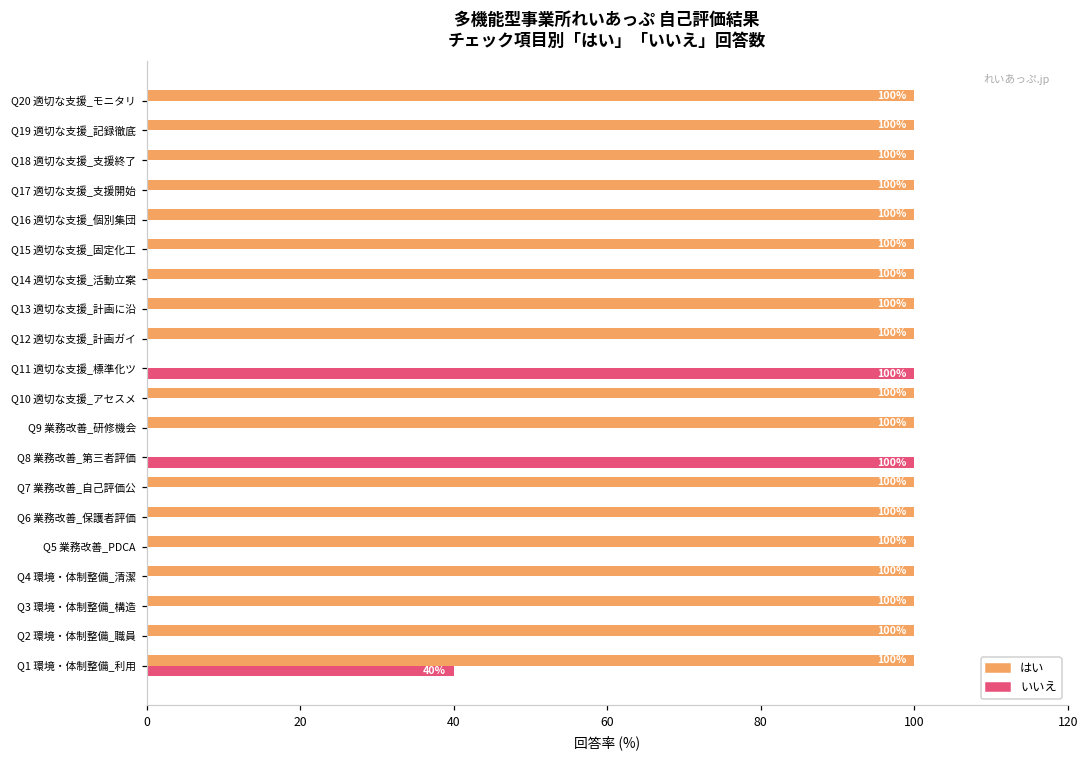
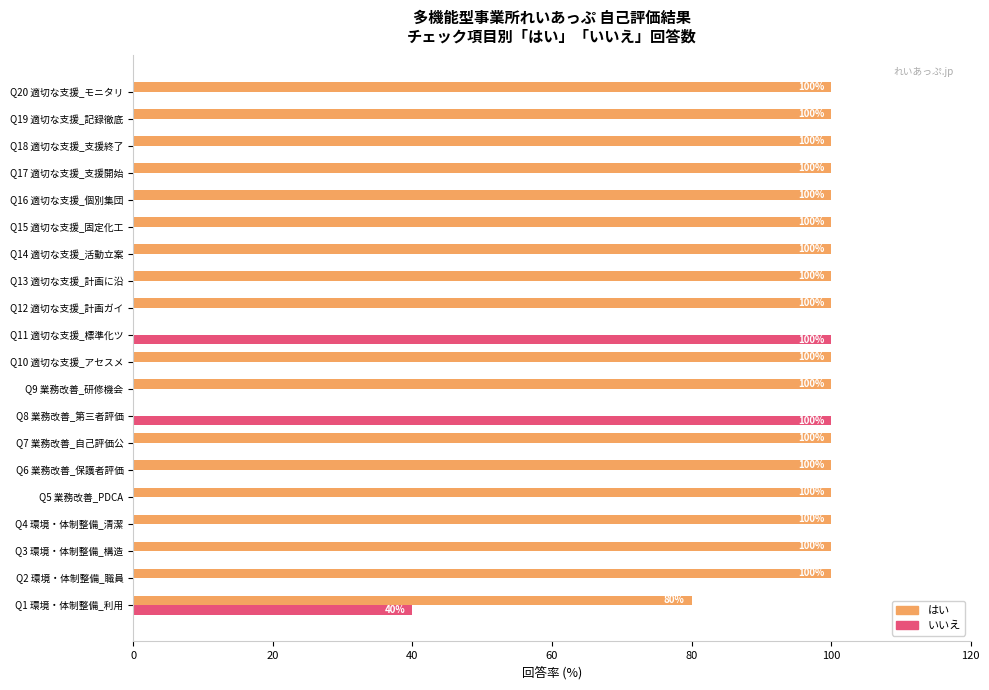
  {
    "はい": {
      "Q20 適切な支援_モニタリ": "100%",
      "Q19 適切な支援_記録徹底": "100%",
      "Q18 適切な支援_支援終了": "100%",
      "Q17 適切な支援_支援開始": "100%",
      "Q16 適切な支援_個別集団": "100%",
      "Q15 適切な支援_固定化工": "100%",
      "Q14 適切な支援_活動立案": "100%",
      "Q13 適切な支援_計画に沿": "100%",
      "Q12 適切な支援_計画ガイ": "100%",
      "Q10 適切な支援_アセスメ": "100%",
      "Q9 業務改善_研修機会": "100%",
      "Q7 業務改善_自己評価公": "100%",
      "Q6 業務改善_保護者評価": "100%",
      "Q5 業務改善_PDCA": "100%",
      "Q4 環境・体制整備_清潔": "100%",
      "Q3 環境・体制整備_構造": "100%",
      "Q2 環境・体制整備_職員": "100%",
-     "Q1 環境・体制整備_利用": "100%"
+     "Q1 環境・体制整備_利用": "80%"
    },
    "いいえ": {
      "Q11 適切な支援_標準化ツ": "100%",
      "Q8 業務改善_第三者評価": "100%",
      "Q1 環境・体制整備_利用": "40%"
    }
  }
